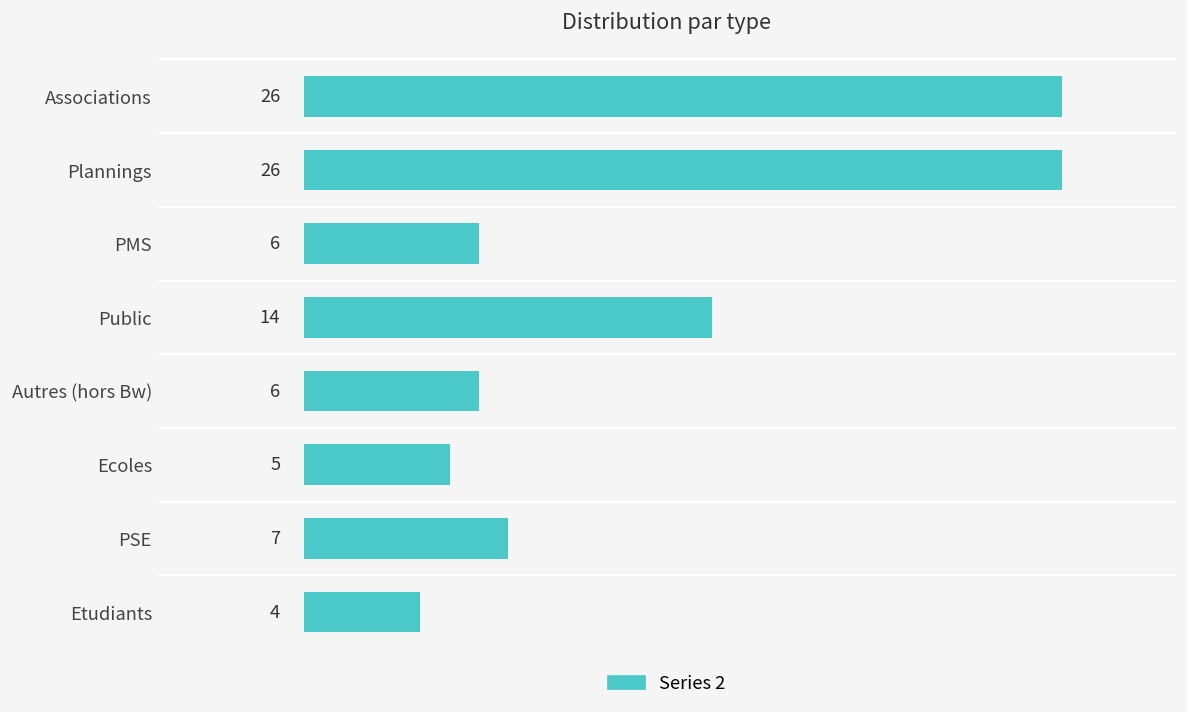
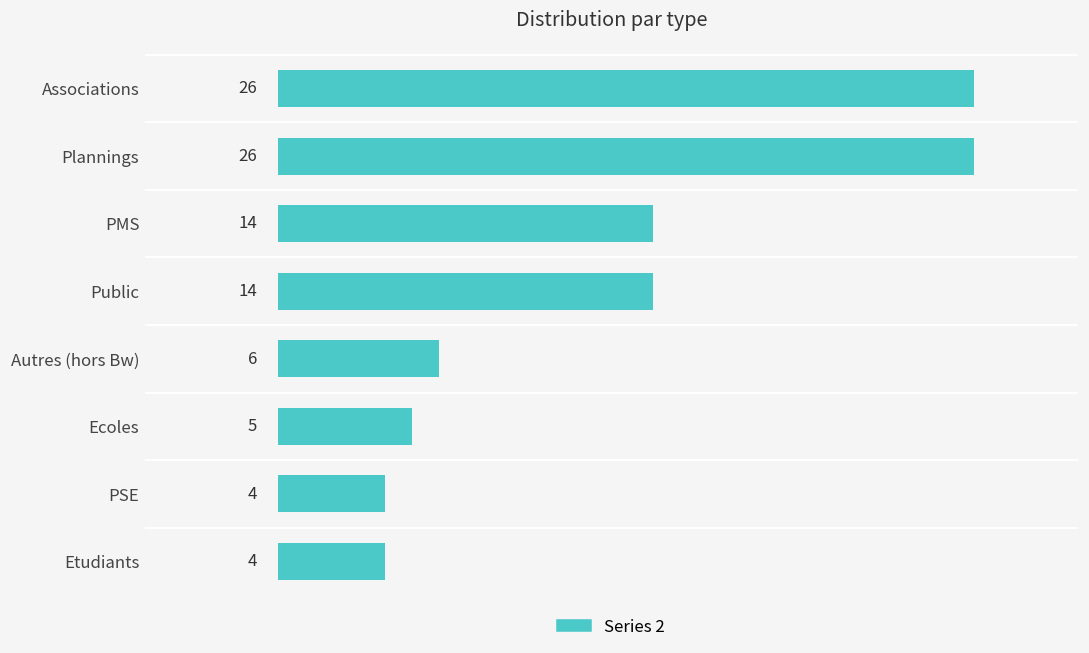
  {
-   "PMS": 6,
-   "PSE": 7
+   "PMS": 14,
+   "PSE": 4
  }
